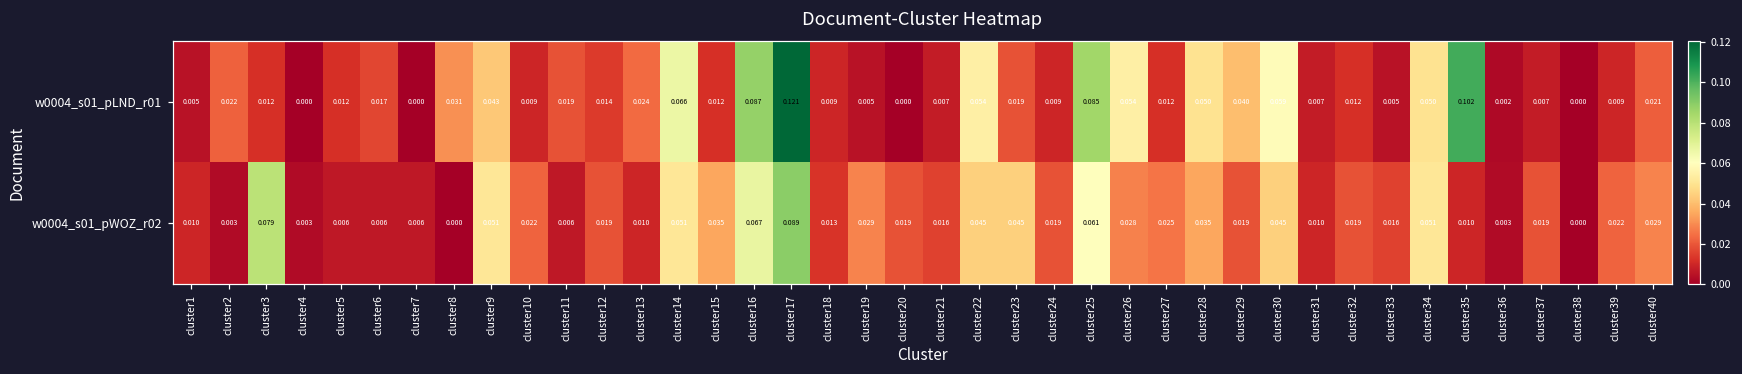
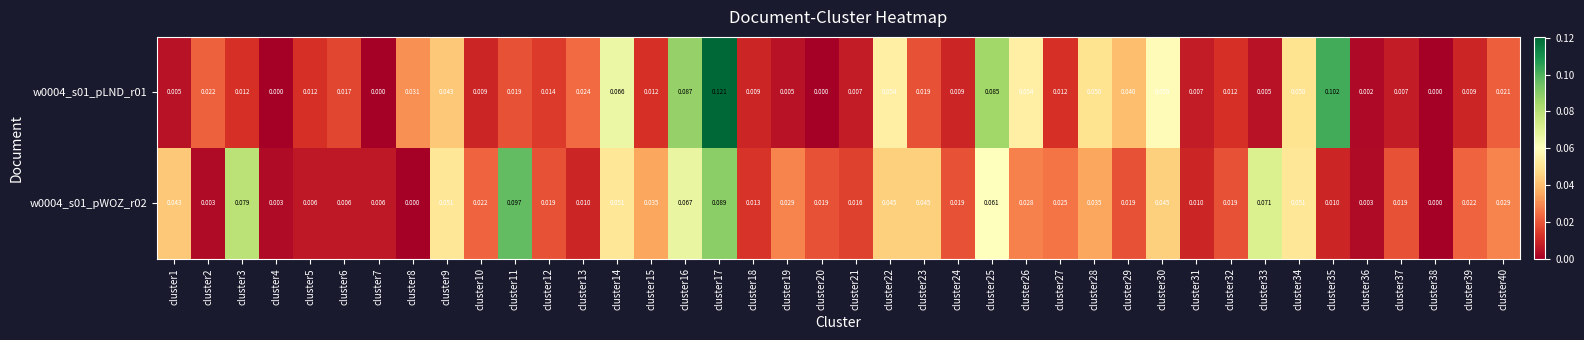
  {
    "w0004_s01_pLND_r01": {
      "cluster1": 0.005,
      "cluster2": 0.022,
      "cluster3": 0.012,
      "cluster4": 0.000,
      "cluster5": 0.012,
      "cluster6": 0.017,
      "cluster7": 0.000,
      "cluster8": 0.031,
      "cluster9": 0.043,
      "cluster10": 0.009,
      "cluster11": 0.019,
      "cluster12": 0.014,
      "cluster13": 0.024,
      "cluster14": 0.066,
      "cluster15": 0.012,
      "cluster16": 0.087,
      "cluster17": 0.121,
      "cluster18": 0.009,
      "cluster19": 0.005,
      "cluster20": 0.000,
      "cluster21": 0.007,
      "cluster22": 0.054,
      "cluster23": 0.019,
      "cluster24": 0.009,
      "cluster25": 0.085,
      "cluster26": 0.054,
      "cluster27": 0.012,
      "cluster28": 0.050,
      "cluster29": 0.040,
      "cluster30": 0.059,
      "cluster31": 0.007,
      "cluster32": 0.012,
      "cluster33": 0.005,
      "cluster34": 0.050,
      "cluster35": 0.102,
      "cluster36": 0.002,
      "cluster37": 0.007,
      "cluster38": 0.000,
      "cluster39": 0.009,
      "cluster40": 0.021
    },
    "w0004_s01_pWOZ_r02": {
-     "cluster1": 0.010,
+     "cluster1": 0.043,
      "cluster2": 0.003,
      "cluster3": 0.079,
      "cluster4": 0.003,
      "cluster5": 0.006,
      "cluster6": 0.006,
      "cluster7": 0.006,
      "cluster8": 0.000,
      "cluster9": 0.051,
      "cluster10": 0.022,
-     "cluster11": 0.006,
+     "cluster11": 0.097,
      "cluster12": 0.019,
      "cluster13": 0.010,
      "cluster14": 0.051,
      "cluster15": 0.035,
      "cluster16": 0.067,
      "cluster17": 0.089,
      "cluster18": 0.013,
      "cluster19": 0.029,
      "cluster20": 0.019,
      "cluster21": 0.016,
      "cluster22": 0.045,
      "cluster23": 0.045,
      "cluster24": 0.019,
      "cluster25": 0.061,
      "cluster26": 0.028,
      "cluster27": 0.025,
      "cluster28": 0.035,
      "cluster29": 0.019,
      "cluster30": 0.045,
      "cluster31": 0.010,
      "cluster32": 0.019,
-     "cluster33": 0.016,
+     "cluster33": 0.071,
      "cluster34": 0.051,
      "cluster35": 0.010,
      "cluster36": 0.003,
      "cluster37": 0.019,
      "cluster38": 0.000,
      "cluster39": 0.022,
      "cluster40": 0.029
    }
  }
